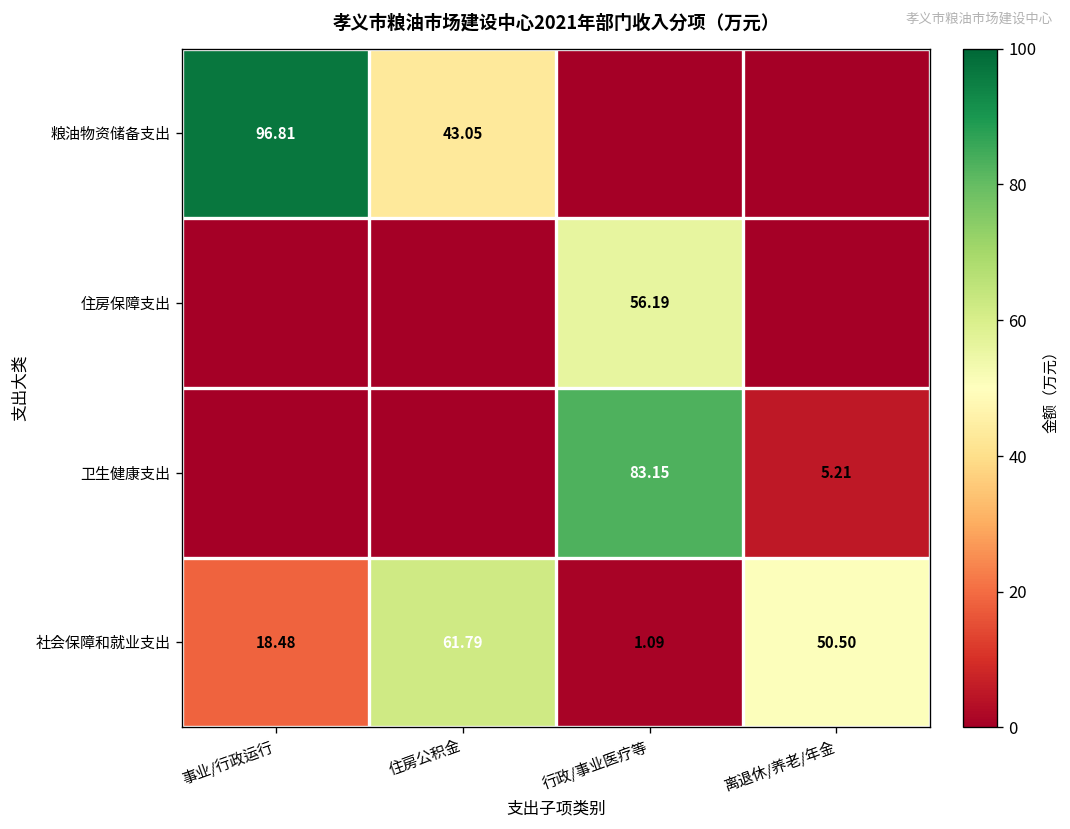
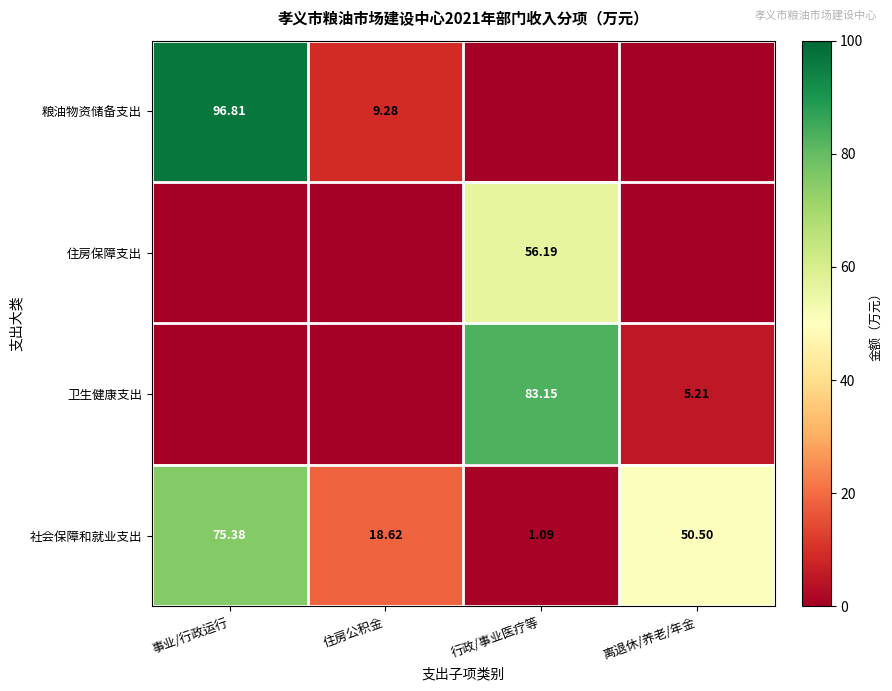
  {
    "粮油物资储备支出": {
      "事业/行政运行": 96.81,
-     "住房公积金": 43.05
+     "住房公积金": 9.28
    },
    "住房保障支出": {
      "行政/事业医疗等": 56.19
    },
    "卫生健康支出": {
      "行政/事业医疗等": 83.15,
      "离退休/养老/年金": 5.21
    },
    "社会保障和就业支出": {
-     "事业/行政运行": 18.48,
-     "住房公积金": 61.79,
+     "事业/行政运行": 75.38,
+     "住房公积金": 18.62,
      "行政/事业医疗等": 1.09,
      "离退休/养老/年金": 50.50
    }
  }
